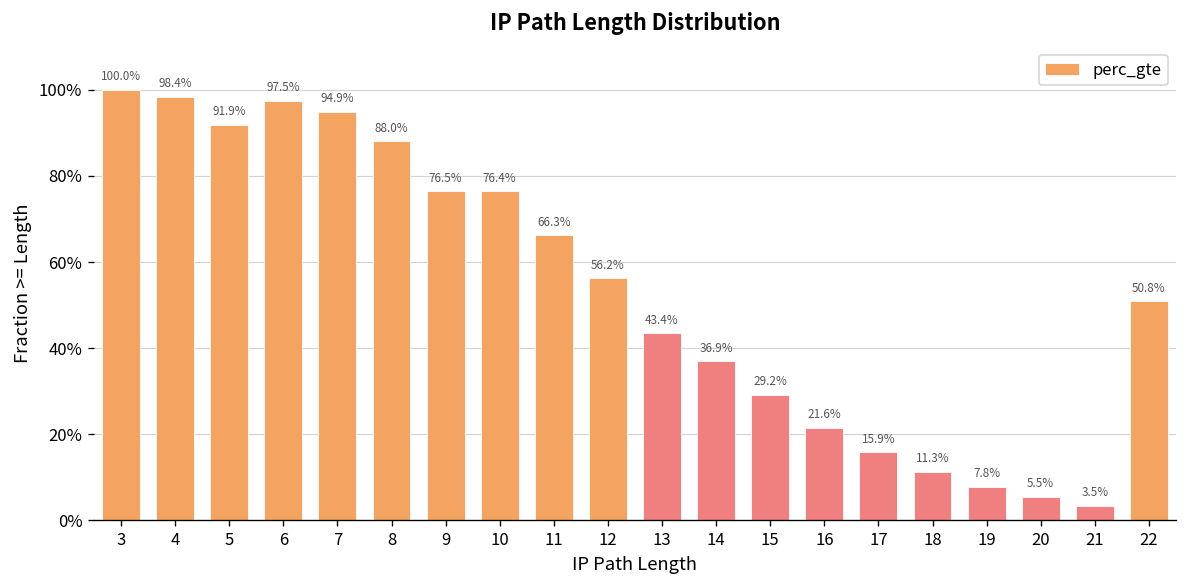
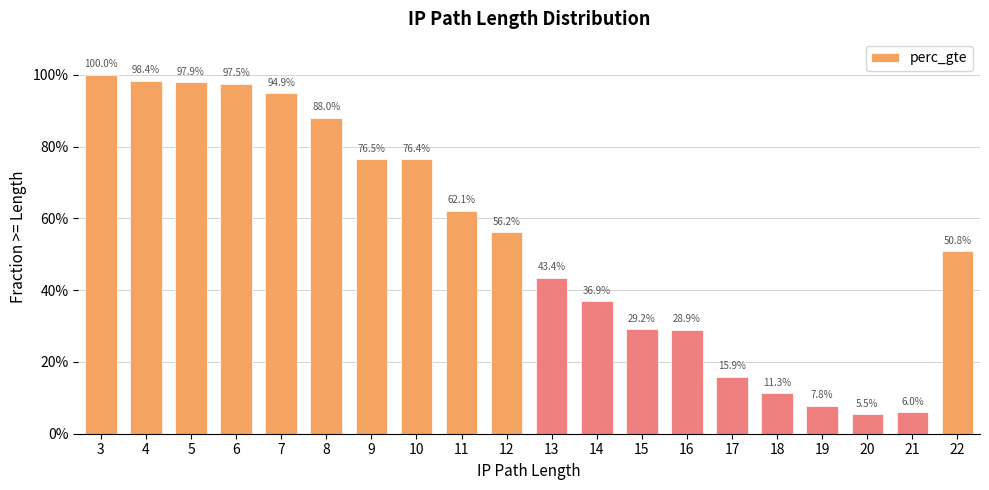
  {
    "3": "100.0%",
    "4": "98.4%",
-   "5": "91.9%",
+   "5": "97.9%",
    "6": "97.5%",
    "7": "94.9%",
    "8": "88.0%",
    "9": "76.5%",
    "10": "76.4%",
-   "11": "66.3%",
+   "11": "62.1%",
    "12": "56.2%",
    "13": "43.4%",
    "14": "36.9%",
    "15": "29.2%",
-   "16": "21.6%",
+   "16": "28.9%",
    "17": "15.9%",
    "18": "11.3%",
    "19": "7.8%",
    "20": "5.5%",
-   "21": "3.5%",
+   "21": "6.0%",
    "22": "50.8%"
  }
